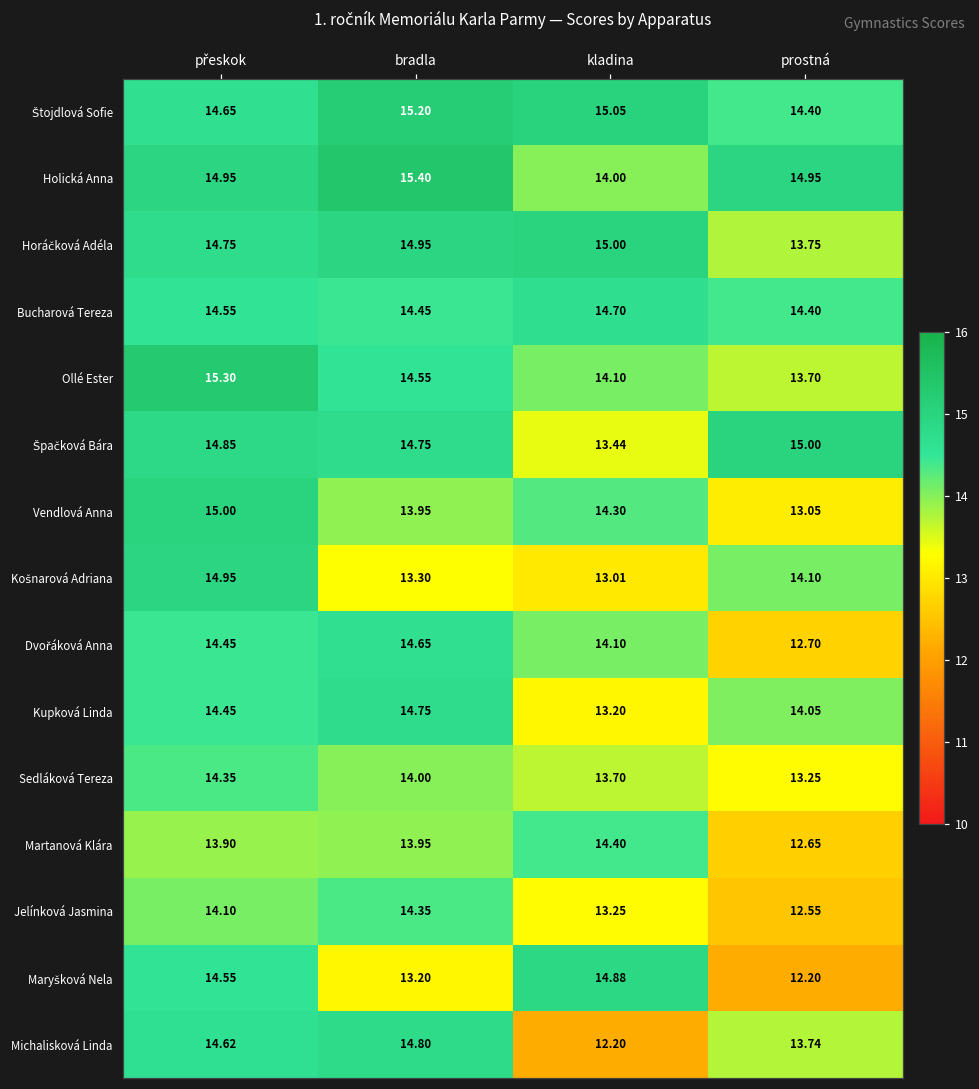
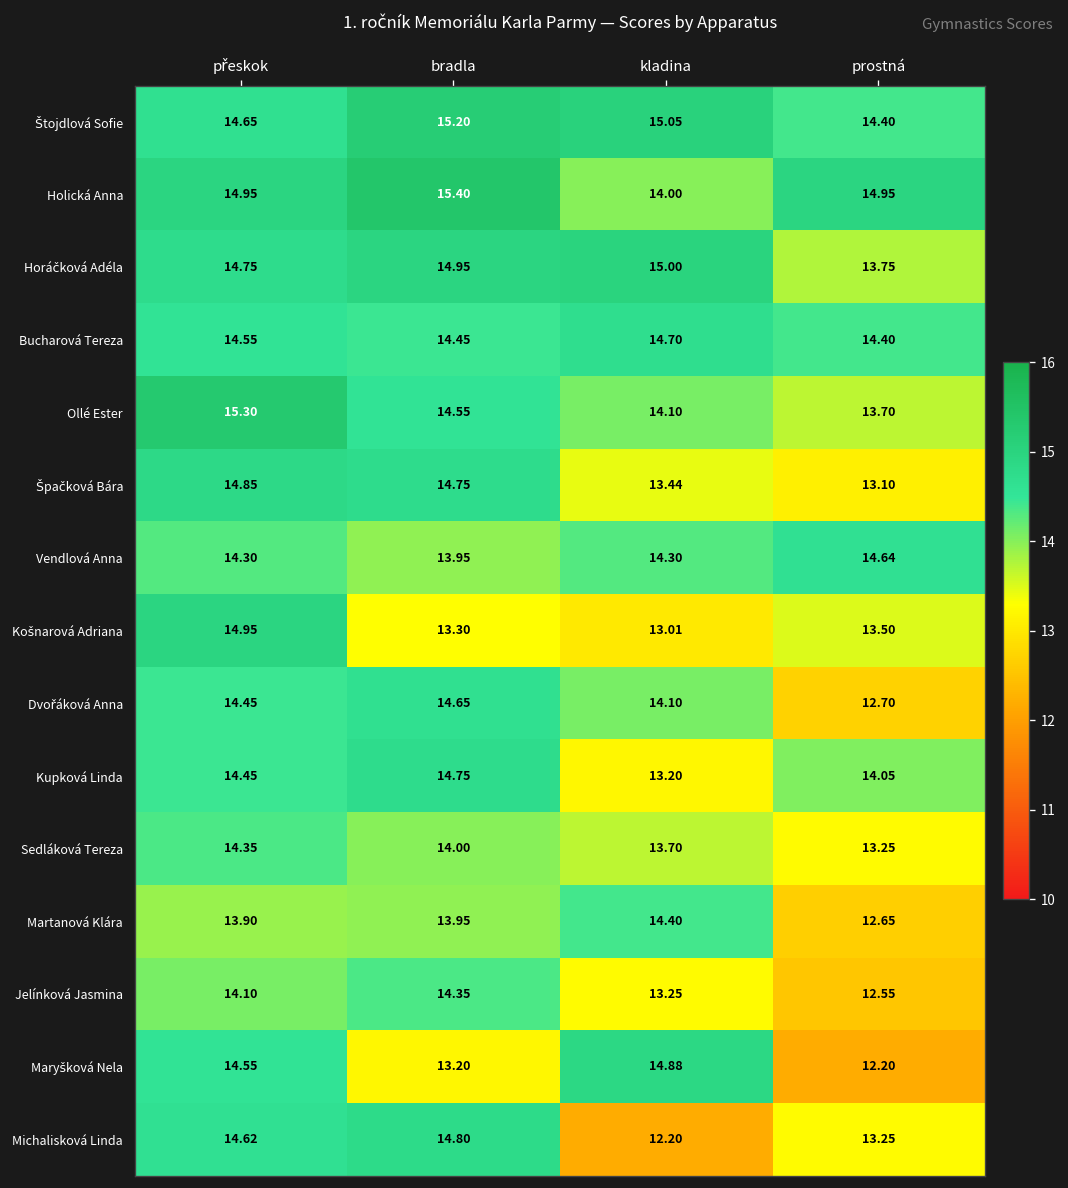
  {
    "Štojdlová Sofie": {
      "přeskok": 14.65,
      "bradla": 15.20,
      "kladina": 15.05,
      "prostná": 14.40
    },
    "Holická Anna": {
      "přeskok": 14.95,
      "bradla": 15.40,
      "kladina": 14.00,
      "prostná": 14.95
    },
    "Horáčková Adéla": {
      "přeskok": 14.75,
      "bradla": 14.95,
      "kladina": 15.00,
      "prostná": 13.75
    },
    "Bucharová Tereza": {
      "přeskok": 14.55,
      "bradla": 14.45,
      "kladina": 14.70,
      "prostná": 14.40
    },
    "Ollé Ester": {
      "přeskok": 15.30,
      "bradla": 14.55,
      "kladina": 14.10,
      "prostná": 13.70
    },
    "Špačková Bára": {
      "přeskok": 14.85,
      "bradla": 14.75,
      "kladina": 13.44,
-     "prostná": 15.00
+     "prostná": 13.10
    },
    "Vendlová Anna": {
-     "přeskok": 15.00,
+     "přeskok": 14.30,
      "bradla": 13.95,
      "kladina": 14.30,
-     "prostná": 13.05
+     "prostná": 14.64
    },
    "Košnarová Adriana": {
      "přeskok": 14.95,
      "bradla": 13.30,
      "kladina": 13.01,
-     "prostná": 14.10
+     "prostná": 13.50
    },
    "Dvořáková Anna": {
      "přeskok": 14.45,
      "bradla": 14.65,
      "kladina": 14.10,
      "prostná": 12.70
    },
    "Kupková Linda": {
      "přeskok": 14.45,
      "bradla": 14.75,
      "kladina": 13.20,
      "prostná": 14.05
    },
    "Sedláková Tereza": {
      "přeskok": 14.35,
      "bradla": 14.00,
      "kladina": 13.70,
      "prostná": 13.25
    },
    "Martanová Klára": {
      "přeskok": 13.90,
      "bradla": 13.95,
      "kladina": 14.40,
      "prostná": 12.65
    },
    "Jelínková Jasmina": {
      "přeskok": 14.10,
      "bradla": 14.35,
      "kladina": 13.25,
      "prostná": 12.55
    },
    "Maryšková Nela": {
      "přeskok": 14.55,
      "bradla": 13.20,
      "kladina": 14.88,
      "prostná": 12.20
    },
    "Michalisková Linda": {
      "přeskok": 14.62,
      "bradla": 14.80,
      "kladina": 12.20,
-     "prostná": 13.74
+     "prostná": 13.25
    }
  }
